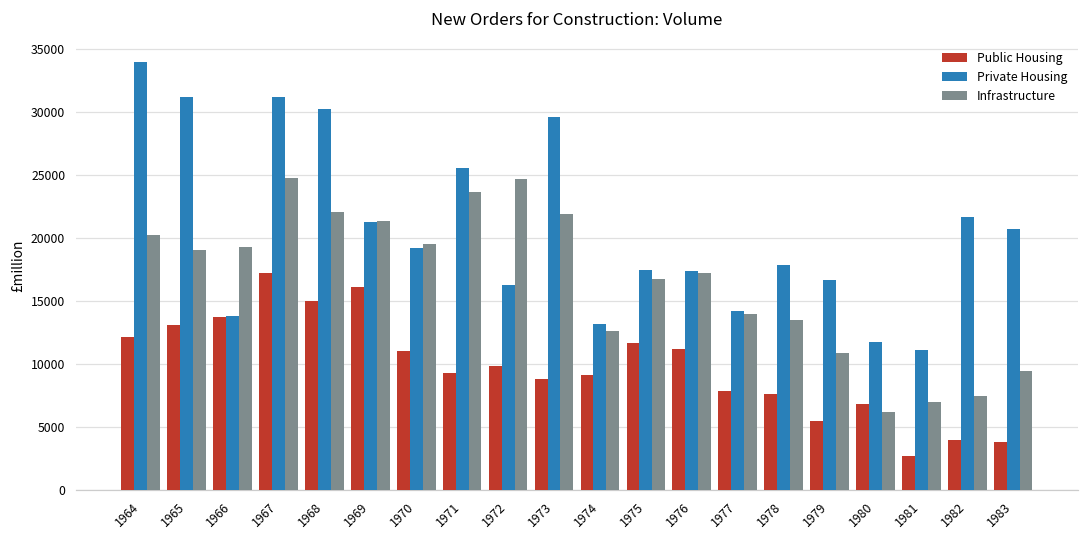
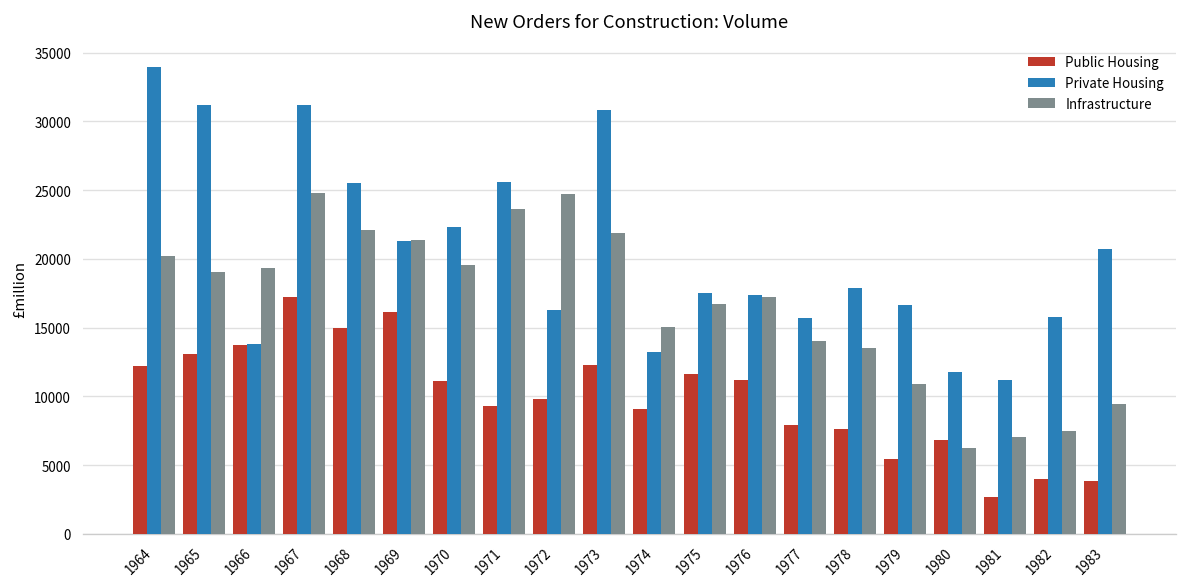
  {
    "Public Housing": {
      "1964": 12200,
      "1965": 13100,
      "1966": 13700,
      "1967": 17200,
      "1968": 15000,
      "1969": 16100,
      "1970": 11100,
      "1971": 9300,
      "1972": 9800,
-     "1973": 8800,
+     "1973": 12200,
      "1974": 9100,
      "1975": 11600,
      "1976": 11200,
      "1977": 7900,
      "1978": 7600,
      "1979": 5500,
      "1980": 6800,
      "1981": 2700,
      "1982": 4000,
      "1983": 3800
    },
    "Private Housing": {
      "1964": 34000,
      "1965": 31200,
      "1966": 13800,
      "1967": 31200,
-     "1968": 30300,
+     "1968": 25500,
      "1969": 21300,
-     "1970": 19200,
+     "1970": 22300,
      "1971": 25600,
      "1972": 16300,
-     "1973": 29600,
+     "1973": 30800,
      "1974": 13200,
      "1975": 17500,
      "1976": 17400,
-     "1977": 14200,
+     "1977": 15700,
      "1978": 17900,
      "1979": 16600,
      "1980": 11700,
      "1981": 11200,
-     "1982": 21700,
+     "1982": 15800,
      "1983": 20700
    },
    "Infrastructure": {
      "1964": 20200,
      "1965": 19100,
      "1966": 19300,
      "1967": 24800,
      "1968": 22100,
      "1969": 21400,
      "1970": 19600,
      "1971": 23700,
      "1972": 24700,
      "1973": 21900,
-     "1974": 12700,
+     "1974": 15000,
      "1975": 16700,
      "1976": 17200,
      "1977": 14000,
      "1978": 13500,
      "1979": 10900,
      "1980": 6200,
      "1981": 7000,
      "1982": 7500,
      "1983": 9400
    }
  }
